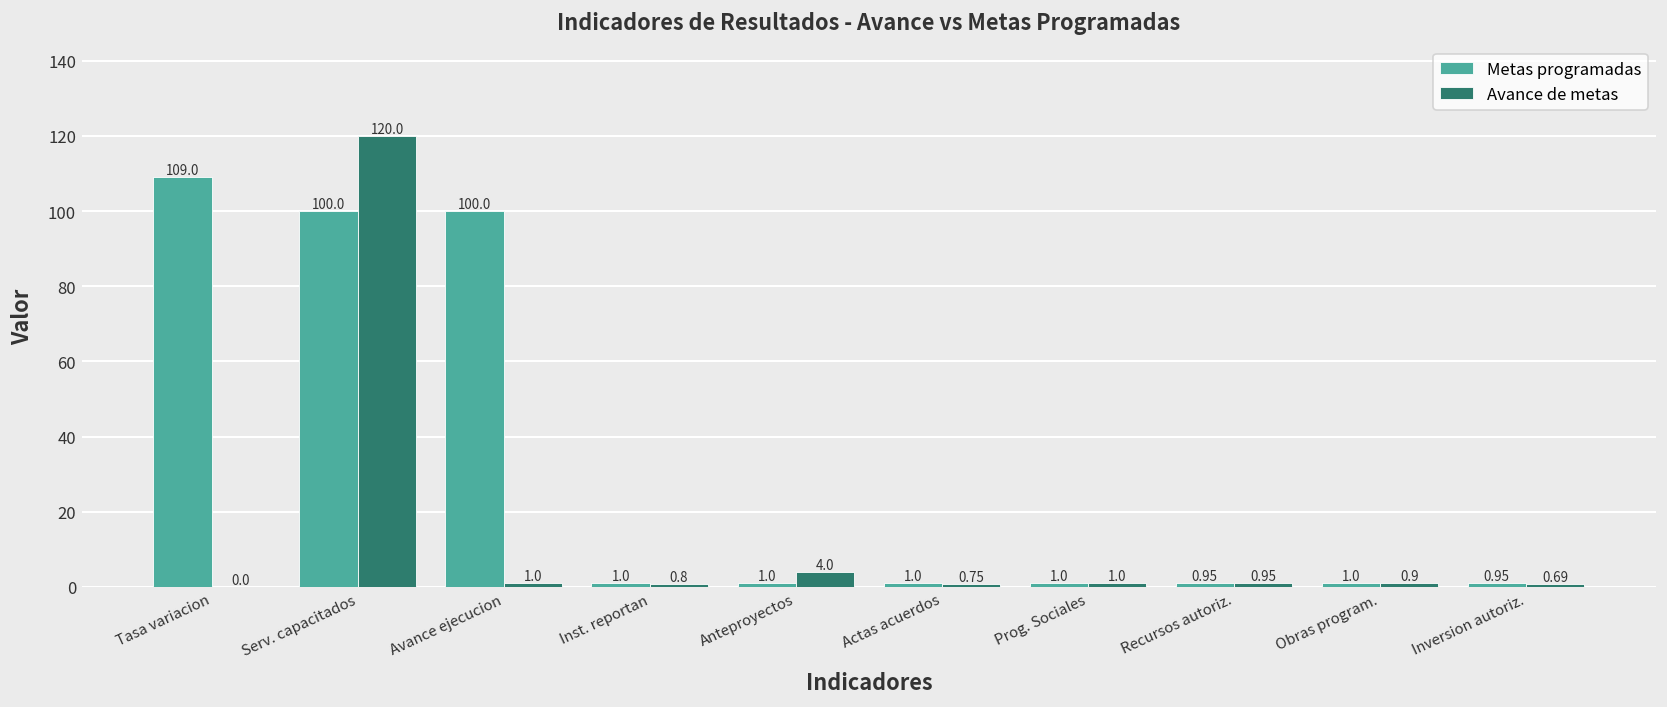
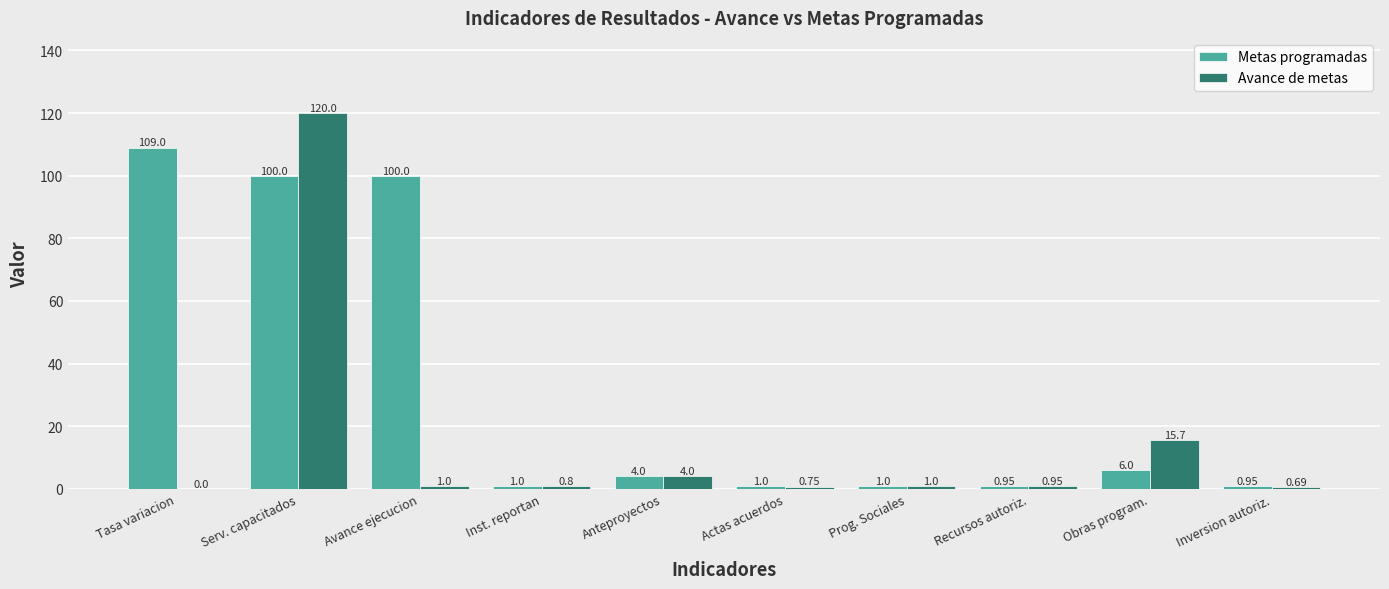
  {
    "Metas programadas": {
      "Tasa variacion": 109.0,
      "Serv. capacitados": 100.0,
      "Avance ejecucion": 100.0,
      "Inst. reportan": 1.0,
-     "Anteproyectos": 1.0,
+     "Anteproyectos": 4.0,
      "Actas acuerdos": 1.0,
      "Prog. Sociales": 1.0,
      "Recursos autoriz.": 0.95,
-     "Obras program.": 1.0,
+     "Obras program.": 6.0,
      "Inversion autoriz.": 0.95
    },
    "Avance de metas": {
      "Tasa variacion": 0.0,
      "Serv. capacitados": 120.0,
      "Avance ejecucion": 1.0,
      "Inst. reportan": 0.8,
      "Anteproyectos": 4.0,
      "Actas acuerdos": 0.75,
      "Prog. Sociales": 1.0,
      "Recursos autoriz.": 0.95,
-     "Obras program.": 0.9,
+     "Obras program.": 15.7,
      "Inversion autoriz.": 0.69
    }
  }
